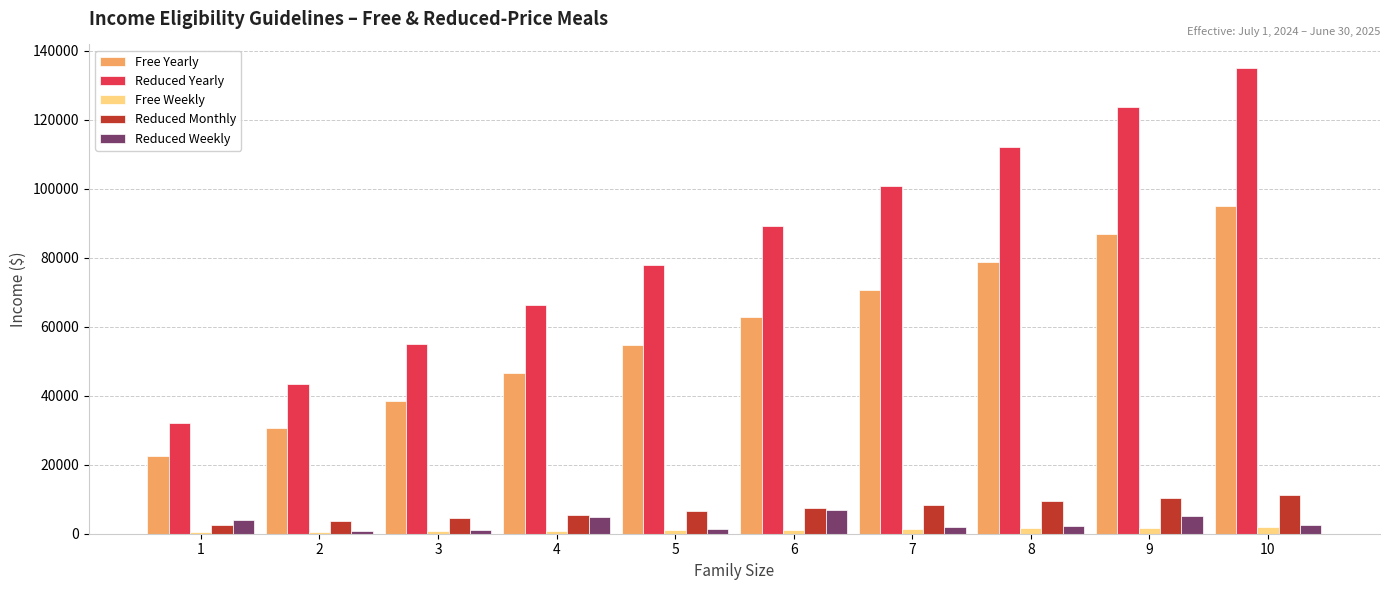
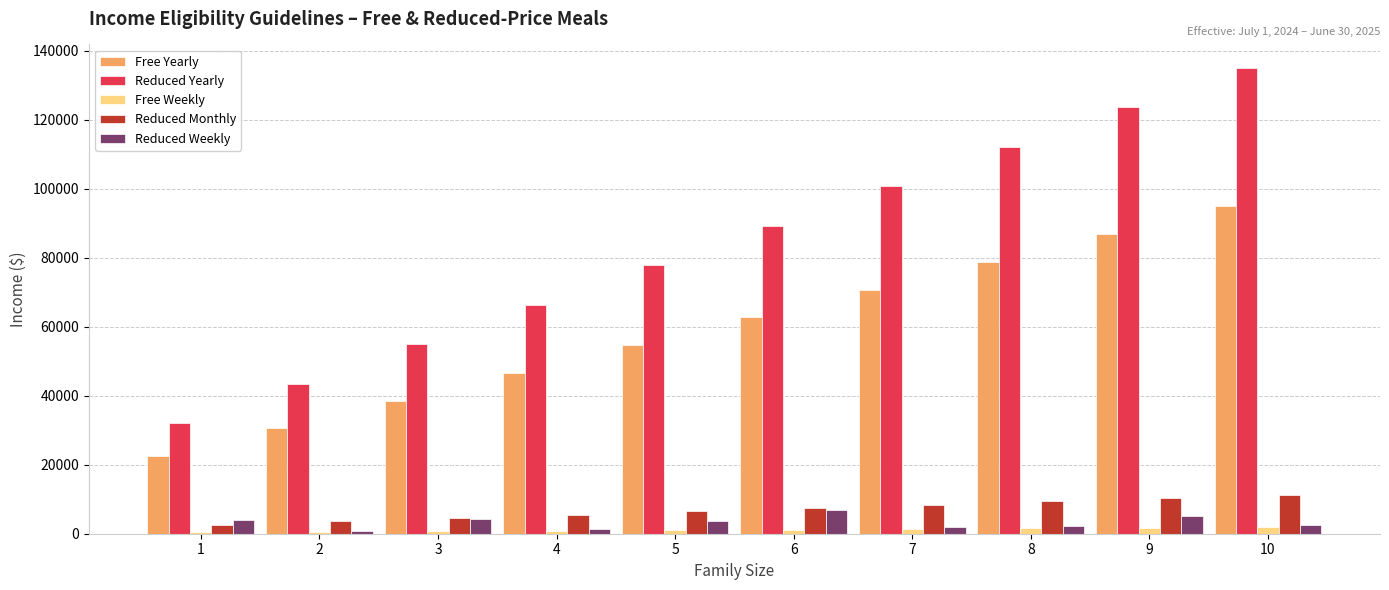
  {
    "Reduced Weekly": {
      "1": 4000,
      "2": 1000,
-     "3": 1000,
-     "4": 5000,
-     "5": 1000,
+     "3": 4000,
+     "4": 1000,
+     "5": 4000,
      "6": 7000,
      "7": 2000,
      "8": 2000,
      "9": 5000,
      "10": 3000
    }
  }
